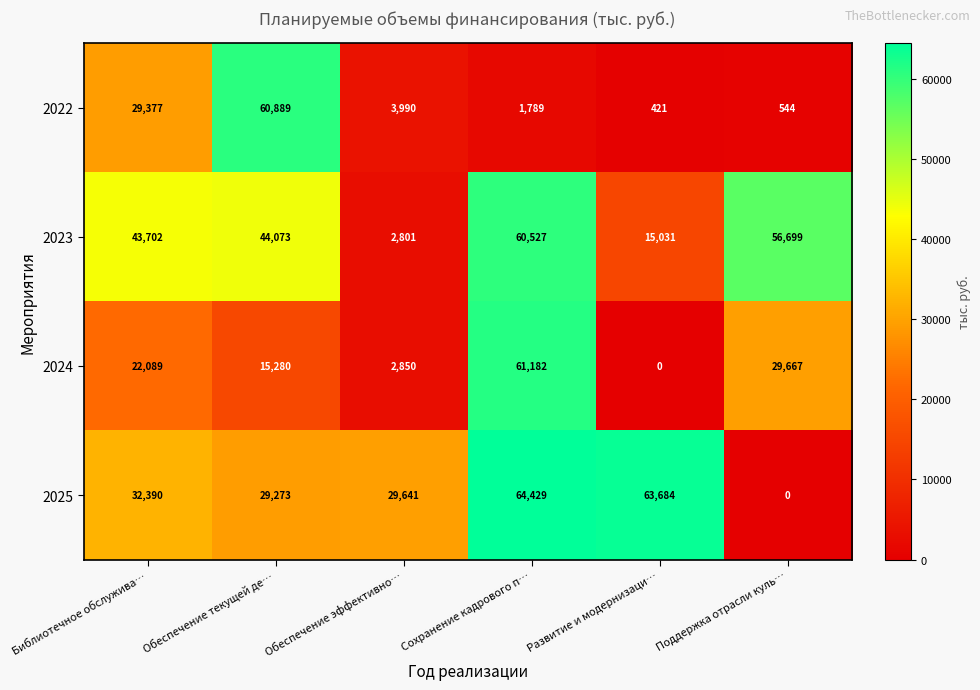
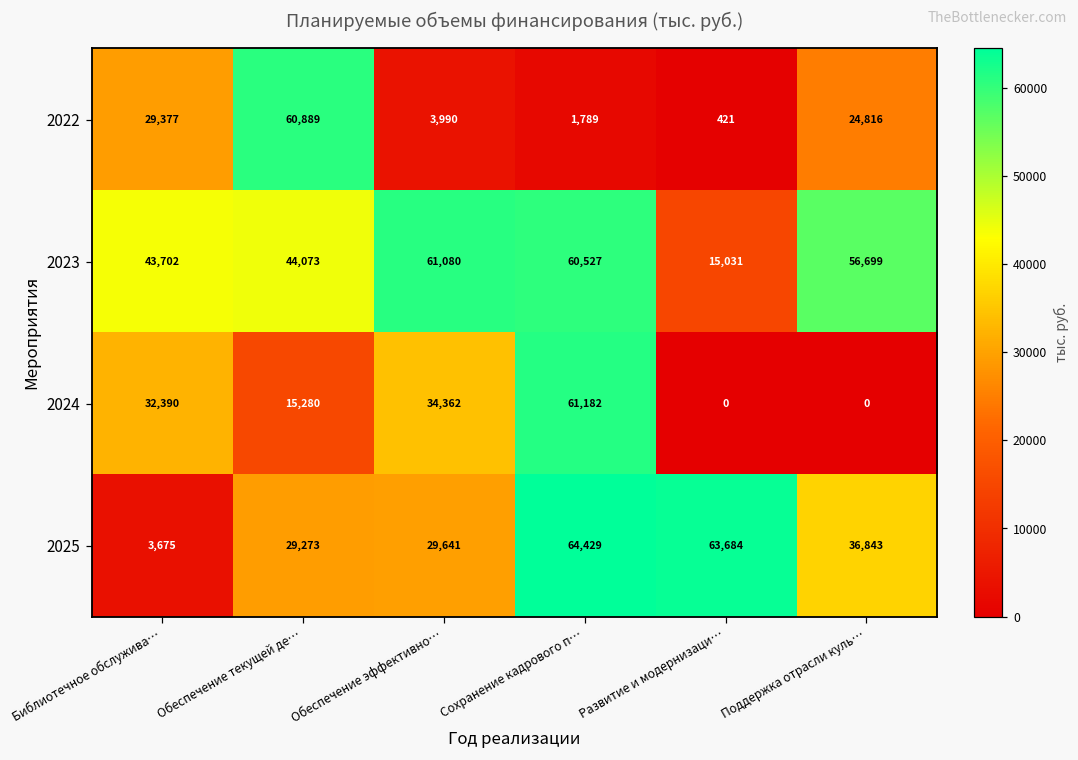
  {
    "2022": {
      "Библиотечное обслужива…": "29,377",
      "Обеспечение текущей де…": "60,889",
      "Обеспечение эффективно…": "3,990",
      "Сохранение кадрового п…": "1,789",
      "Развитие и модернизаци…": "421",
-     "Поддержка отрасли куль…": "544"
+     "Поддержка отрасли куль…": "24,816"
    },
    "2023": {
      "Библиотечное обслужива…": "43,702",
      "Обеспечение текущей де…": "44,073",
-     "Обеспечение эффективно…": "2,801",
+     "Обеспечение эффективно…": "61,080",
      "Сохранение кадрового п…": "60,527",
      "Развитие и модернизаци…": "15,031",
      "Поддержка отрасли куль…": "56,699"
    },
    "2024": {
-     "Библиотечное обслужива…": "22,089",
+     "Библиотечное обслужива…": "32,390",
      "Обеспечение текущей де…": "15,280",
-     "Обеспечение эффективно…": "2,850",
+     "Обеспечение эффективно…": "34,362",
      "Сохранение кадрового п…": "61,182",
      "Развитие и модернизаци…": "0",
-     "Поддержка отрасли куль…": "29,667"
+     "Поддержка отрасли куль…": "0"
    },
    "2025": {
-     "Библиотечное обслужива…": "32,390",
+     "Библиотечное обслужива…": "3,675",
      "Обеспечение текущей де…": "29,273",
      "Обеспечение эффективно…": "29,641",
      "Сохранение кадрового п…": "64,429",
      "Развитие и модернизаци…": "63,684",
-     "Поддержка отрасли куль…": "0"
+     "Поддержка отрасли куль…": "36,843"
    }
  }
